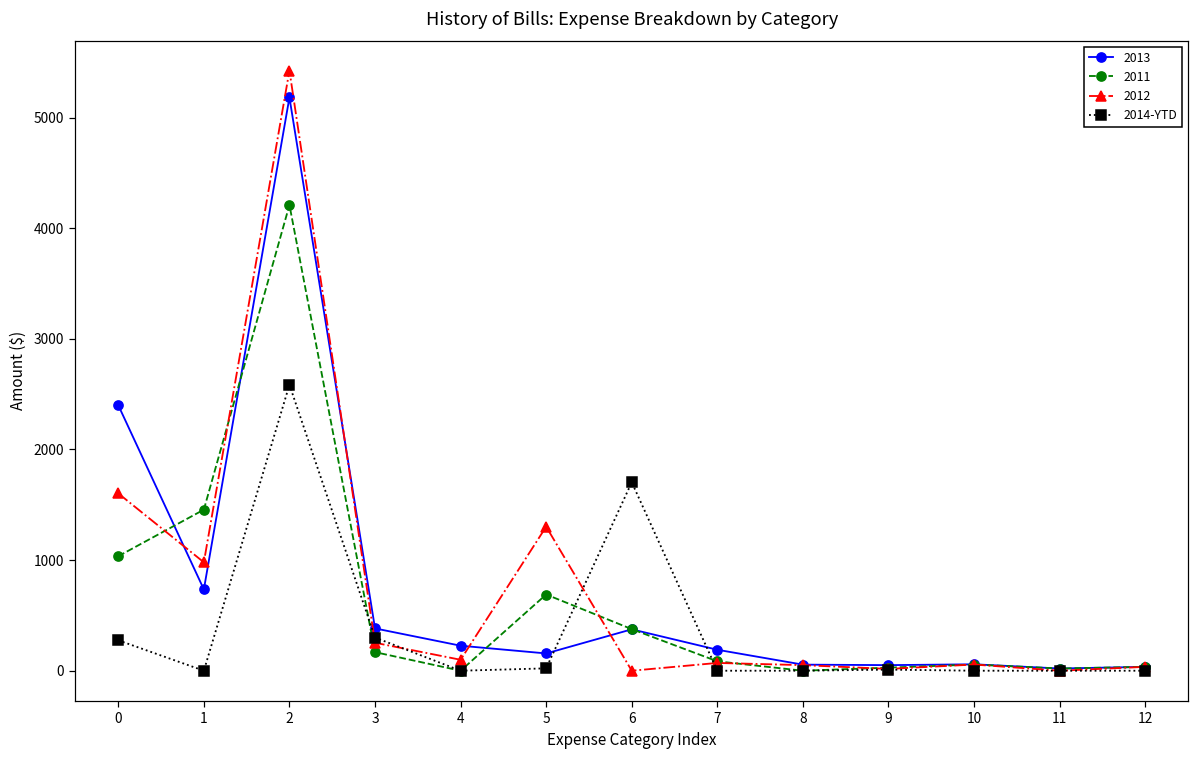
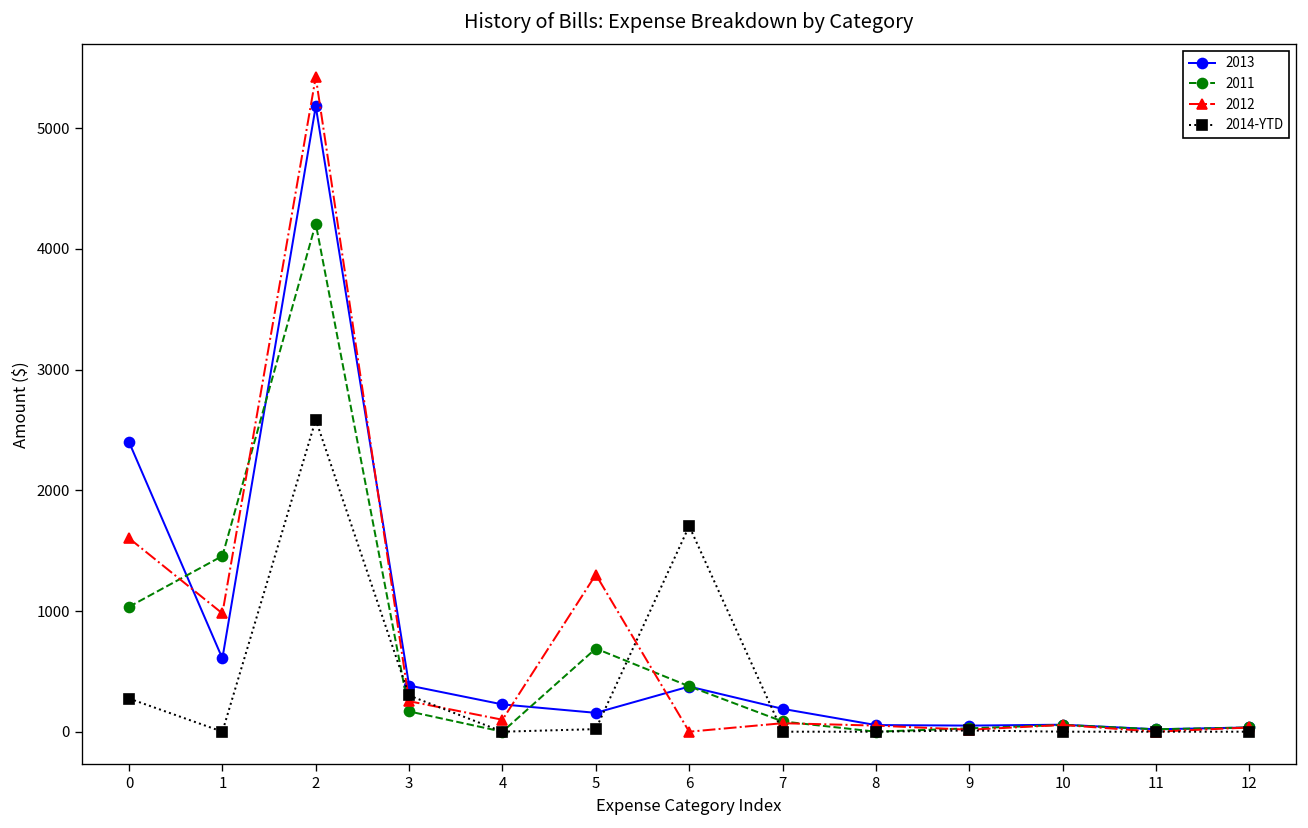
  {
    "2013": {
      "0": 2400,
-     "1": 740,
+     "1": 610,
      "2": 5180,
      "3": 380,
      "4": 230,
      "5": 160,
      "7": 190
    },
    "2011": {
      "0": 1040,
      "1": 1460,
      "2": 4210,
      "3": 170,
      "5": 690
    },
    "2012": {
      "0": 1600,
      "1": 980,
      "2": 5430,
      "3": 250,
      "4": 100,
      "5": 1300,
      "6": 0
    },
    "2014-YTD": {
      "0": 280,
      "1": 0,
      "2": 2590,
      "3": 300,
      "5": 20,
      "6": 1700,
      "7": 0,
      "10": 0,
      "12": 0
    }
  }
